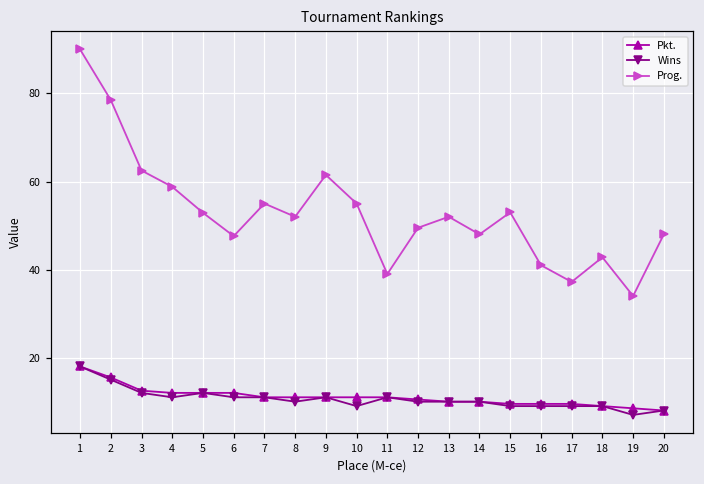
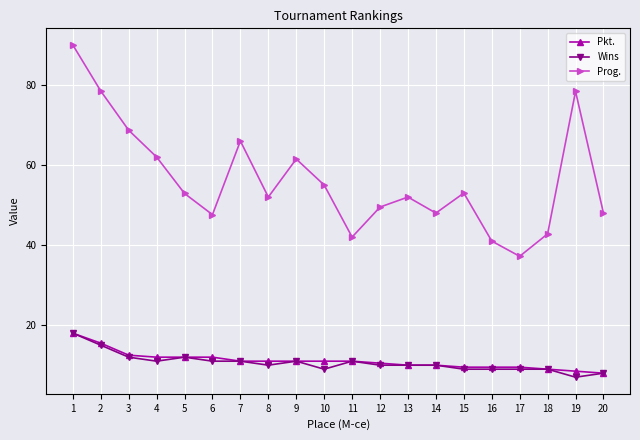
  {
    "Prog.": {
      "1": 90,
      "2": 79,
-     "3": 63,
-     "4": 59,
+     "3": 69,
+     "4": 62,
      "5": 53,
      "6": 48,
-     "7": 55,
+     "7": 66,
      "8": 52,
      "9": 62,
      "10": 55,
-     "11": 39,
+     "11": 42,
      "12": 50,
      "13": 52,
      "14": 48,
      "15": 53,
      "16": 41,
      "17": 37,
      "18": 43,
-     "19": 34,
+     "19": 78,
      "20": 48
    }
  }
